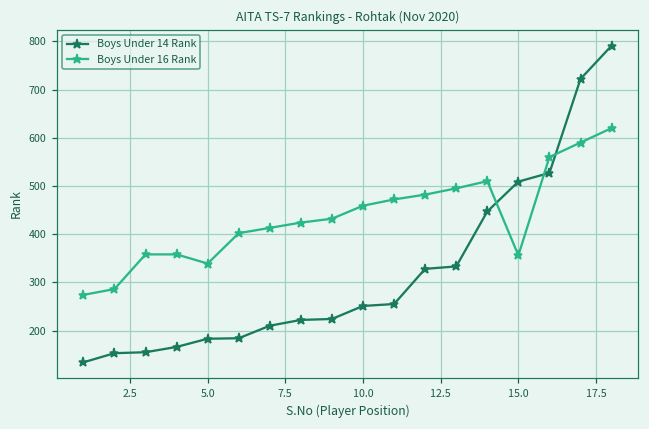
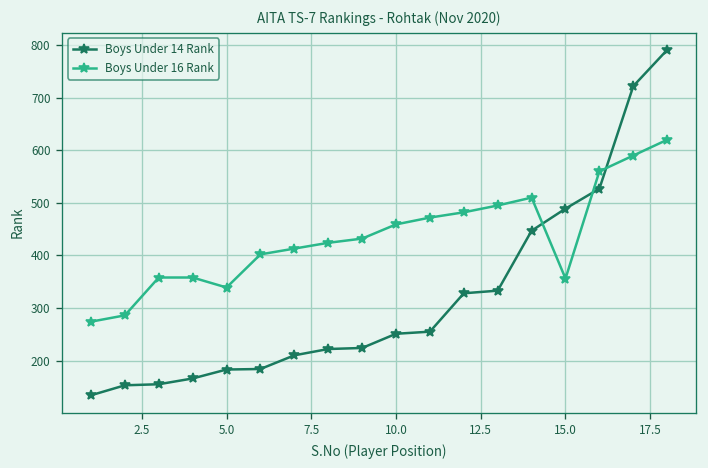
  {
    "Boys Under 14 Rank": {
      "5.0": 180,
      "10.0": 250,
-     "15.0": 510
+     "15.0": 490
    },
    "Boys Under 16 Rank": {
      "5.0": 340,
      "10.0": 460,
      "15.0": 360
    }
  }
